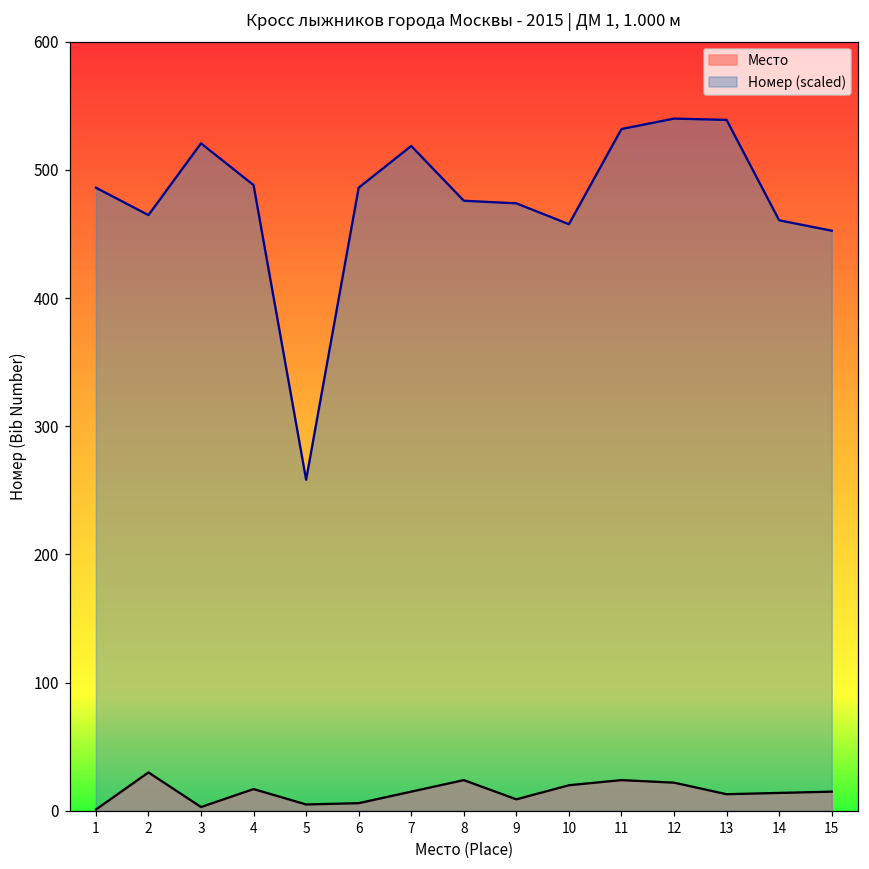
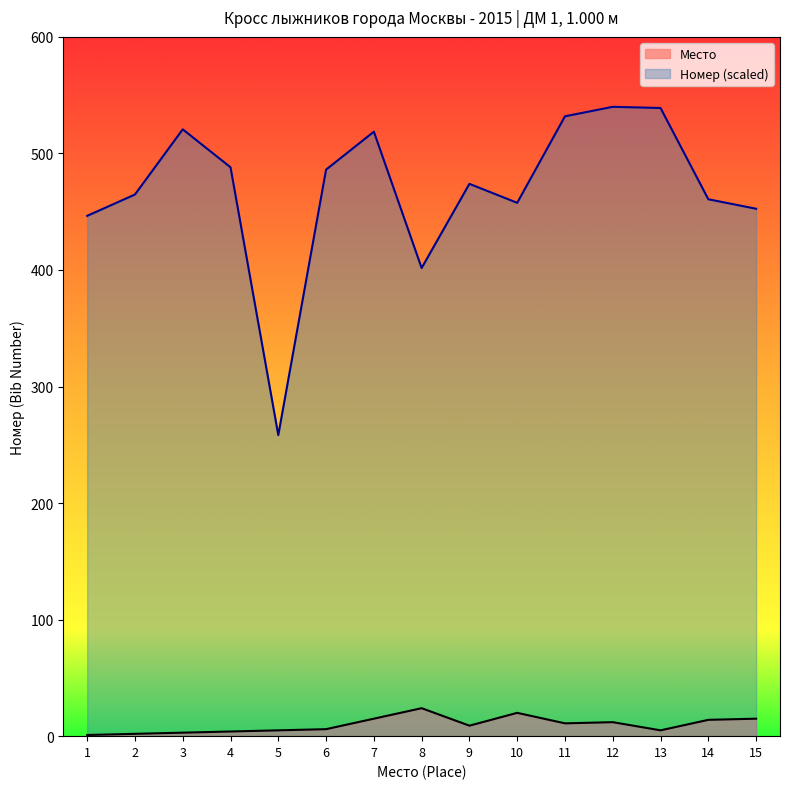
  {
    "Место": {
      "1": 1,
-     "2": 30,
+     "2": 2,
      "3": 3,
-     "4": 17,
+     "4": 4,
      "5": 5,
      "6": 6,
      "7": 15,
      "8": 24,
      "9": 9,
      "10": 20,
-     "11": 24,
-     "12": 22,
-     "13": 13,
+     "11": 11,
+     "12": 12,
+     "13": 5,
      "14": 14,
      "15": 15
    },
    "Номер (scaled)": {
-     "1": 486,
+     "1": 446,
      "2": 465,
      "3": 521,
      "4": 488,
      "5": 258,
      "6": 486,
      "7": 519,
-     "8": 476,
+     "8": 402,
      "9": 474,
      "10": 458,
      "11": 532,
      "12": 540,
      "13": 539,
      "14": 461,
      "15": 453
    }
  }
